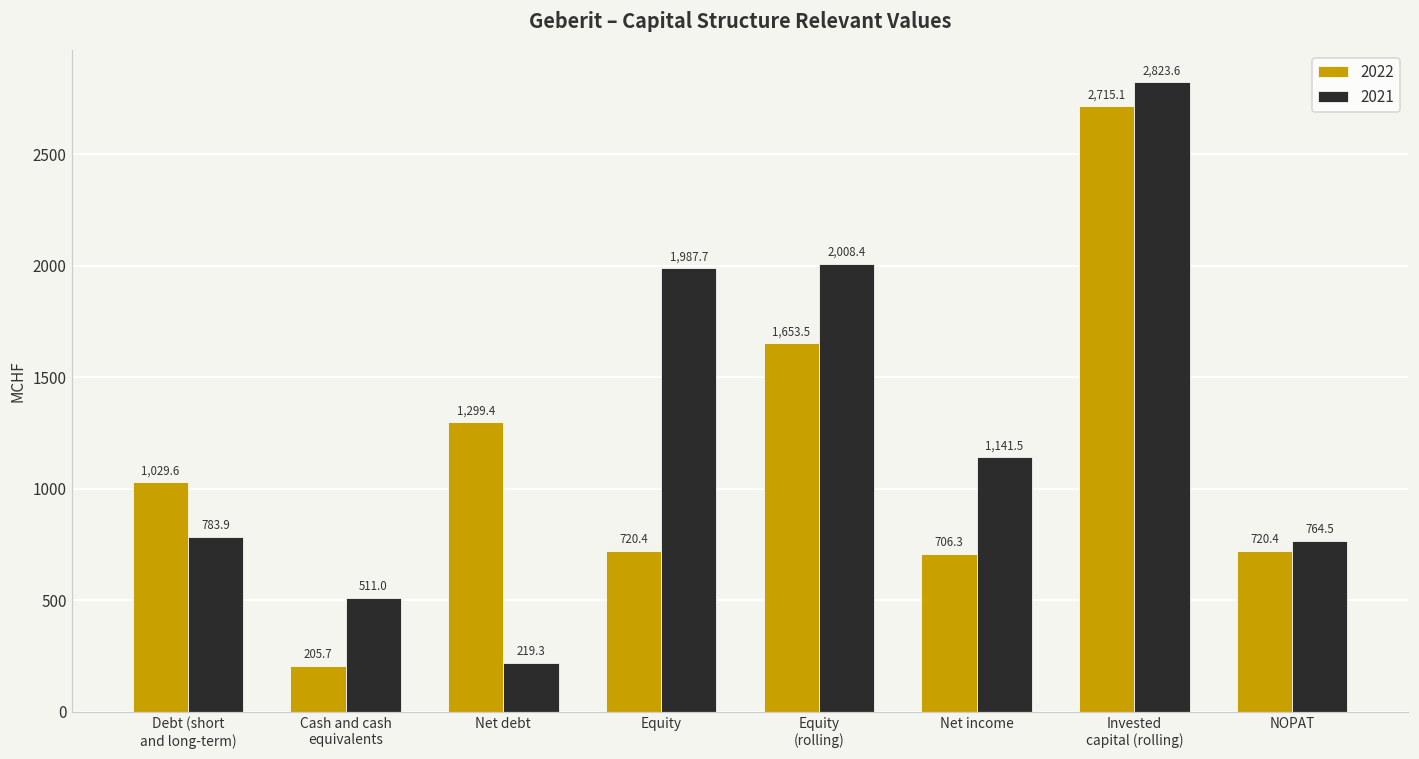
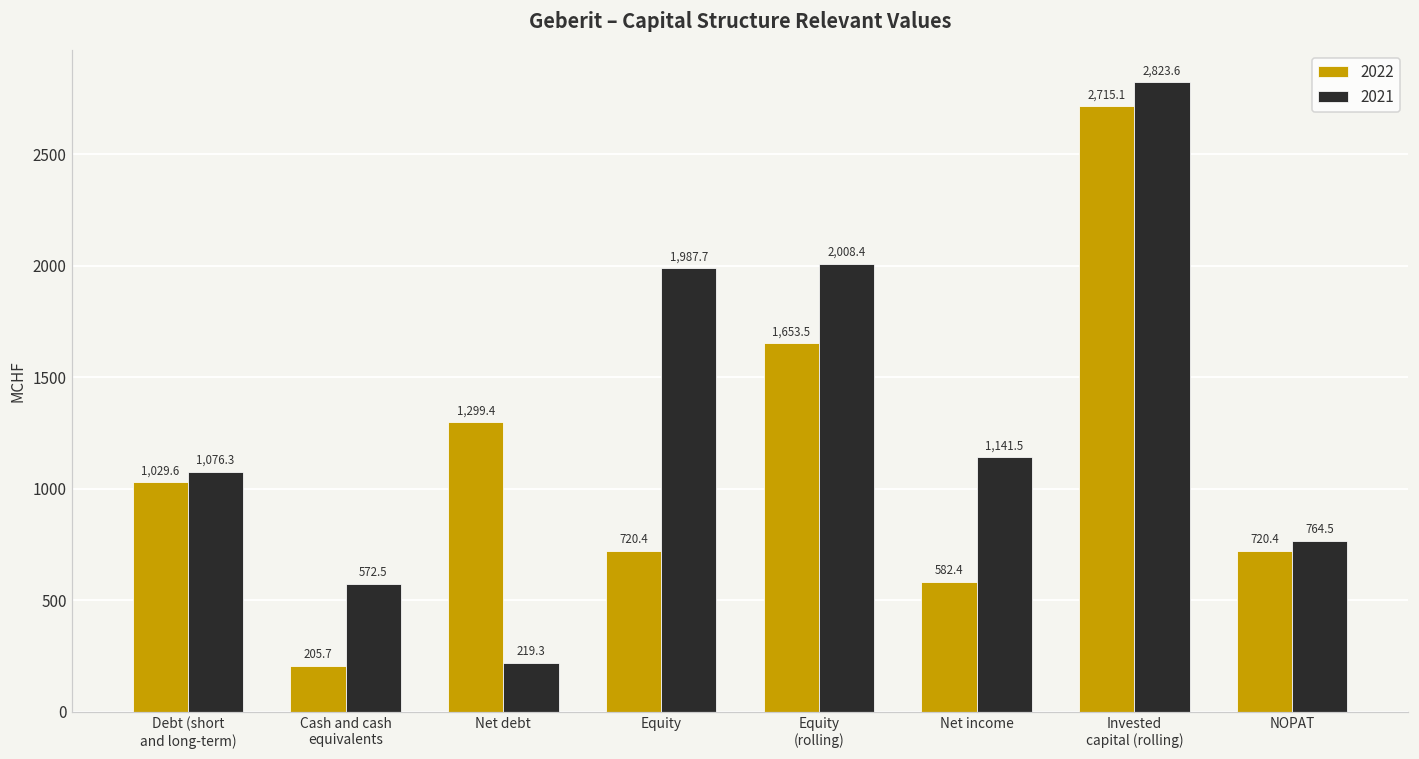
  {
    "2022": {
      "Debt (short and long-term)": "1,029.6",
      "Cash and cash equivalents": "205.7",
      "Net debt": "1,299.4",
      "Equity": "720.4",
      "Equity (rolling)": "1,653.5",
-     "Net income": "706.3",
+     "Net income": "582.4",
      "Invested capital (rolling)": "2,715.1",
      "NOPAT": "720.4"
    },
    "2021": {
-     "Debt (short and long-term)": "783.9",
-     "Cash and cash equivalents": "511.0",
+     "Debt (short and long-term)": "1,076.3",
+     "Cash and cash equivalents": "572.5",
      "Net debt": "219.3",
      "Equity": "1,987.7",
      "Equity (rolling)": "2,008.4",
      "Net income": "1,141.5",
      "Invested capital (rolling)": "2,823.6",
      "NOPAT": "764.5"
    }
  }
